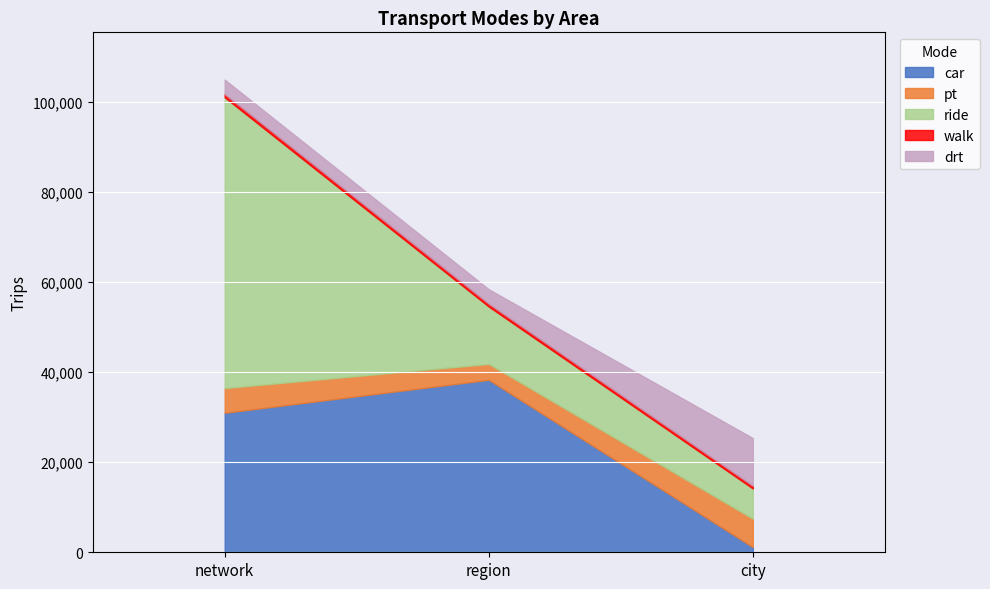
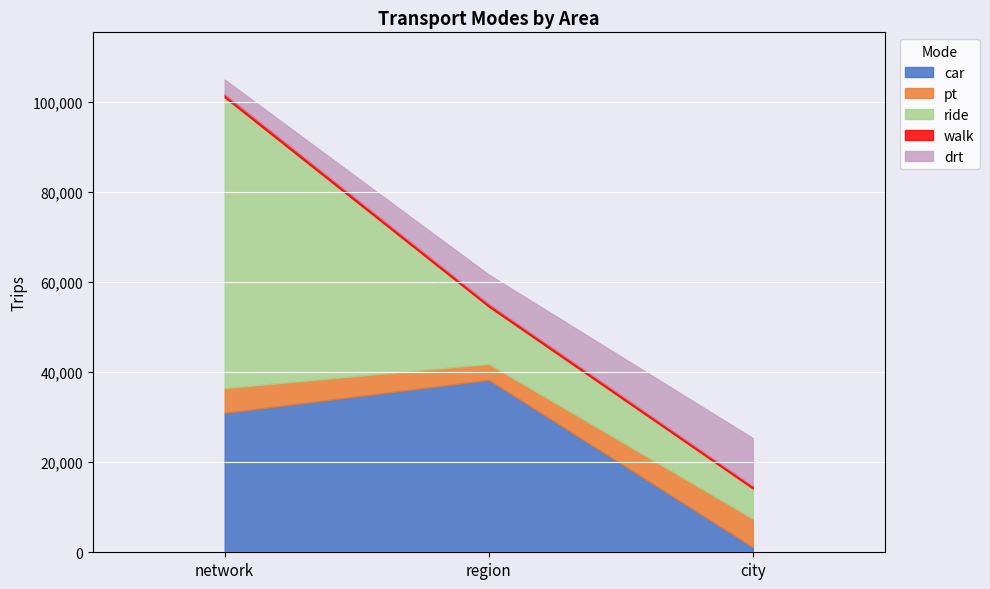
  {
    "car": {
      "network": "31,000",
      "region": "38,000",
      "city": "1,000"
    },
    "pt": {
      "network": "5,000",
      "region": "4,000",
      "city": "6,000"
    },
    "ride": {
      "network": "65,000",
      "region": "13,000",
      "city": "7,000"
    },
    "walk": {
      "network": "1,000",
      "region": "1,000",
      "city": "1,000"
    },
    "drt": {
      "network": "3,000",
-     "region": "3,000",
+     "region": "6,000",
      "city": "11,000"
    }
  }
